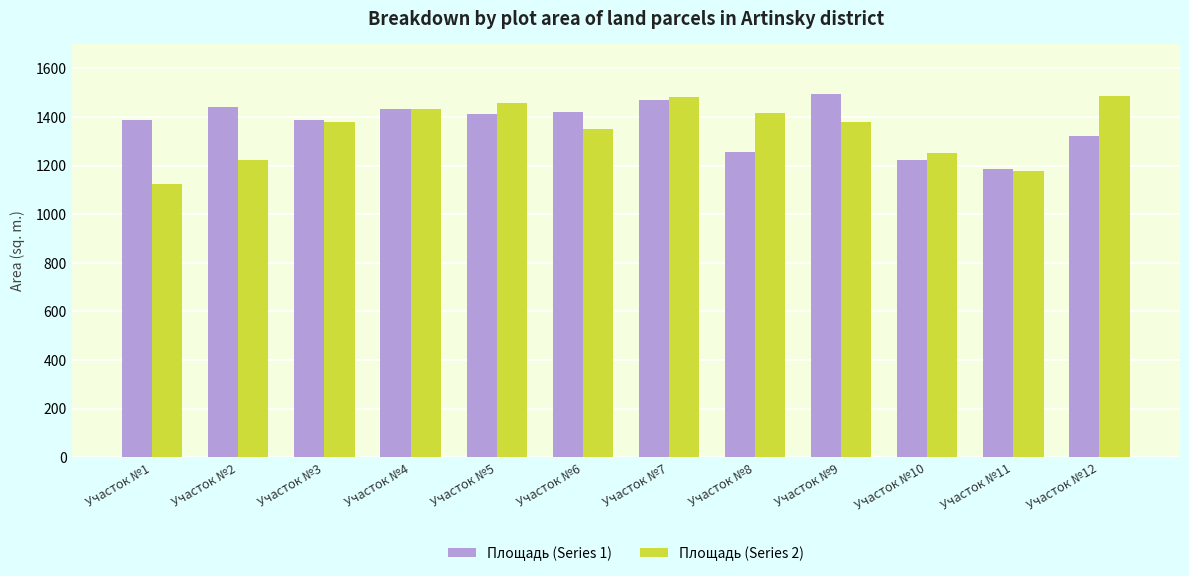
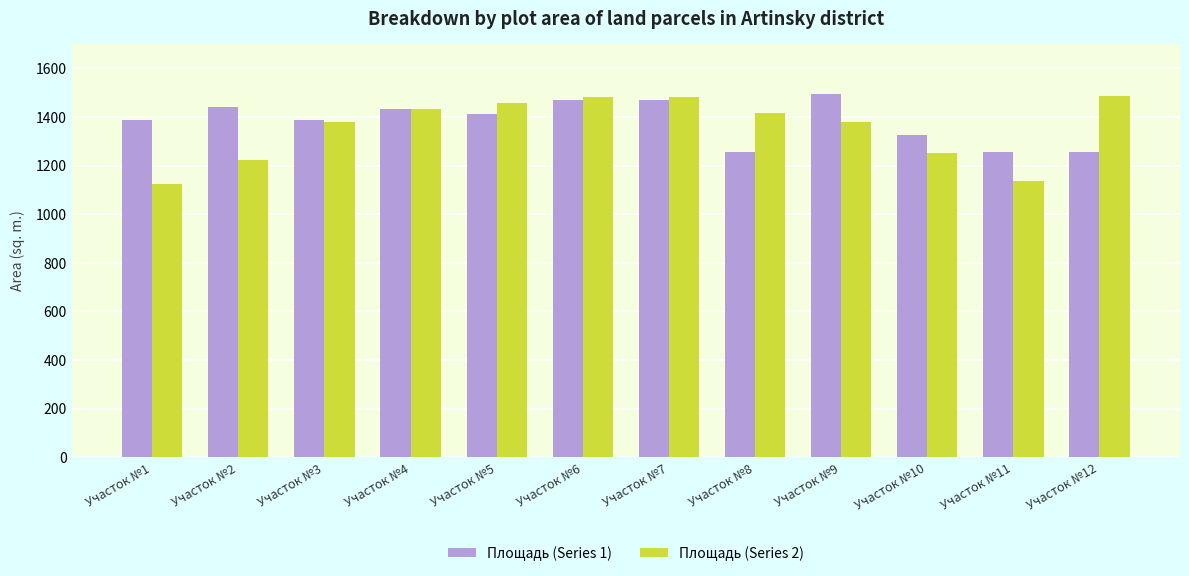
  {
    "Площадь (Series 1)": {
      "Участок №1": 1390,
      "Участок №2": 1440,
      "Участок №3": 1390,
      "Участок №4": 1430,
      "Участок №5": 1410,
-     "Участок №6": 1420,
+     "Участок №6": 1470,
      "Участок №7": 1470,
      "Участок №8": 1260,
      "Участок №9": 1500,
-     "Участок №10": 1220,
-     "Участок №11": 1190,
-     "Участок №12": 1320
+     "Участок №10": 1330,
+     "Участок №11": 1260,
+     "Участок №12": 1260
    },
    "Площадь (Series 2)": {
      "Участок №1": 1130,
      "Участок №2": 1220,
      "Участок №3": 1380,
      "Участок №4": 1430,
      "Участок №5": 1460,
-     "Участок №6": 1350,
+     "Участок №6": 1480,
      "Участок №7": 1480,
      "Участок №8": 1420,
      "Участок №9": 1380,
      "Участок №10": 1250,
-     "Участок №11": 1180,
+     "Участок №11": 1140,
      "Участок №12": 1490
    }
  }
